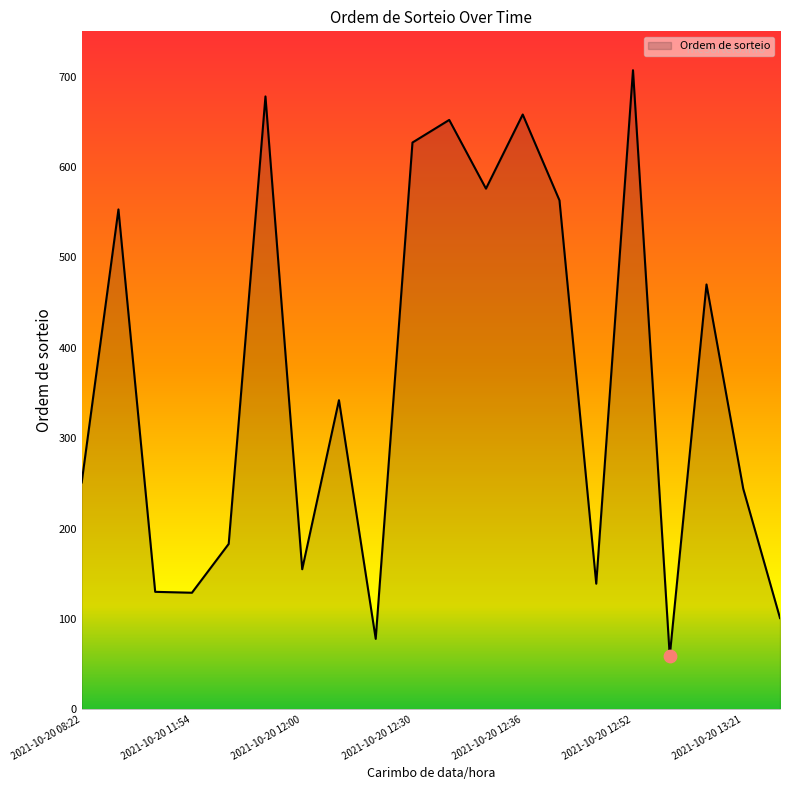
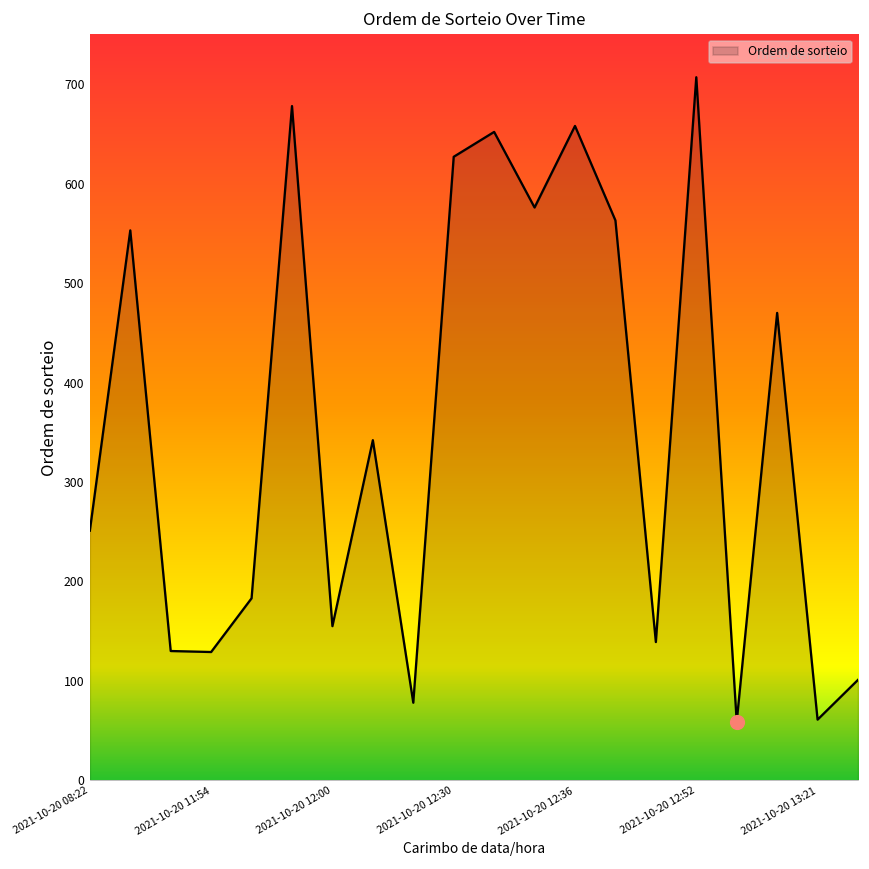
  {
    "Ordem de sorteio": {
      "2021-10-20 08:22": 250,
      "2021-10-20 11:54": 130,
      "2021-10-20 12:00": 160,
      "2021-10-20 12:30": 630,
      "2021-10-20 12:52": 710,
-     "2021-10-20 13:21": 240
+     "2021-10-20 13:21": 60
    }
  }
